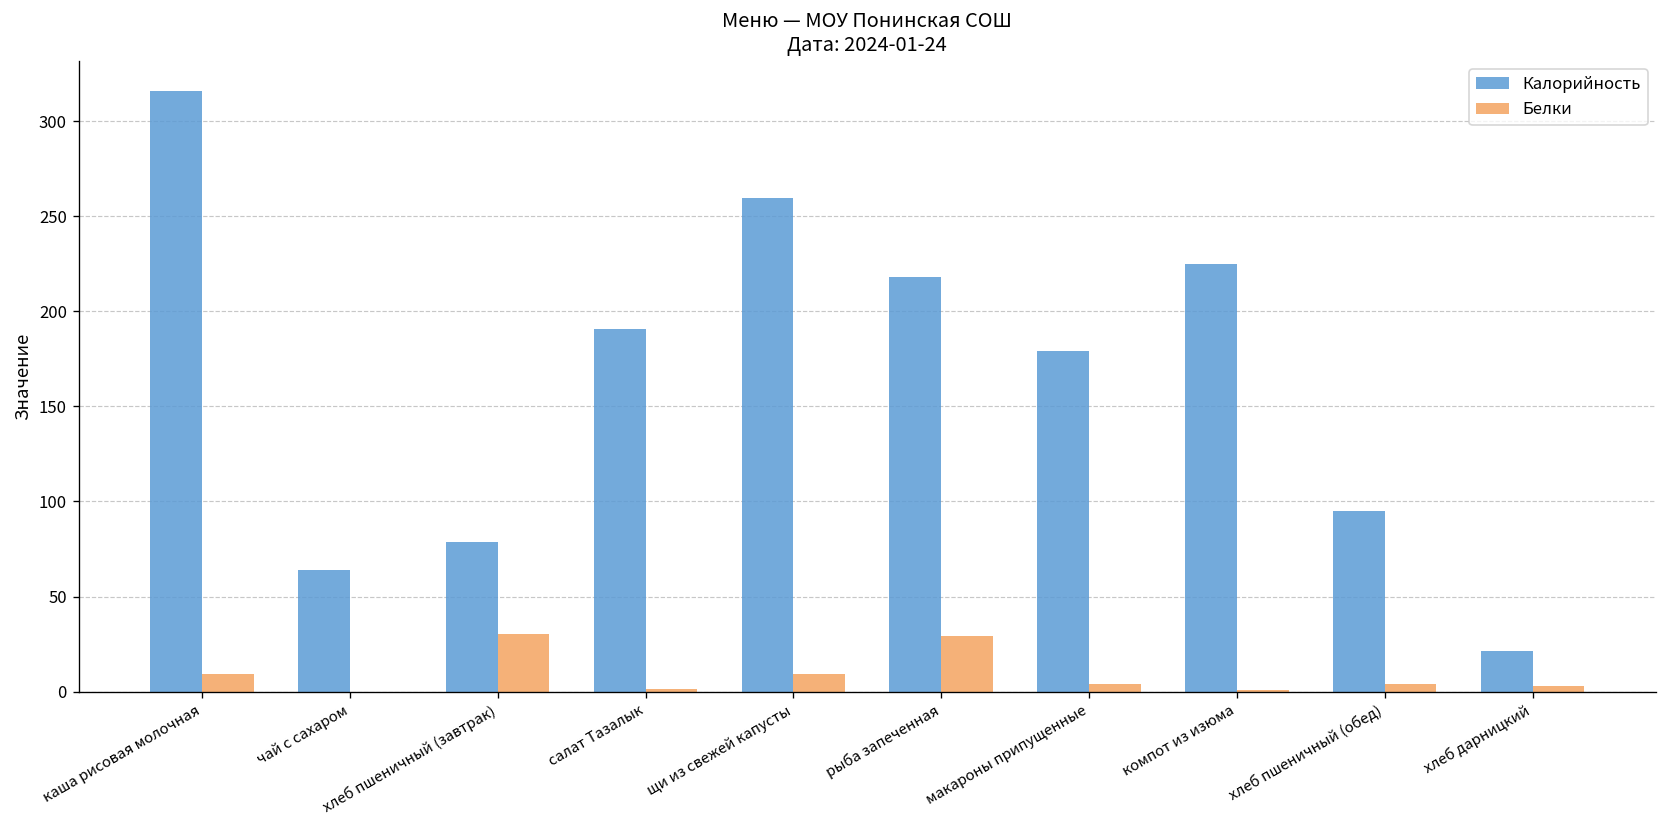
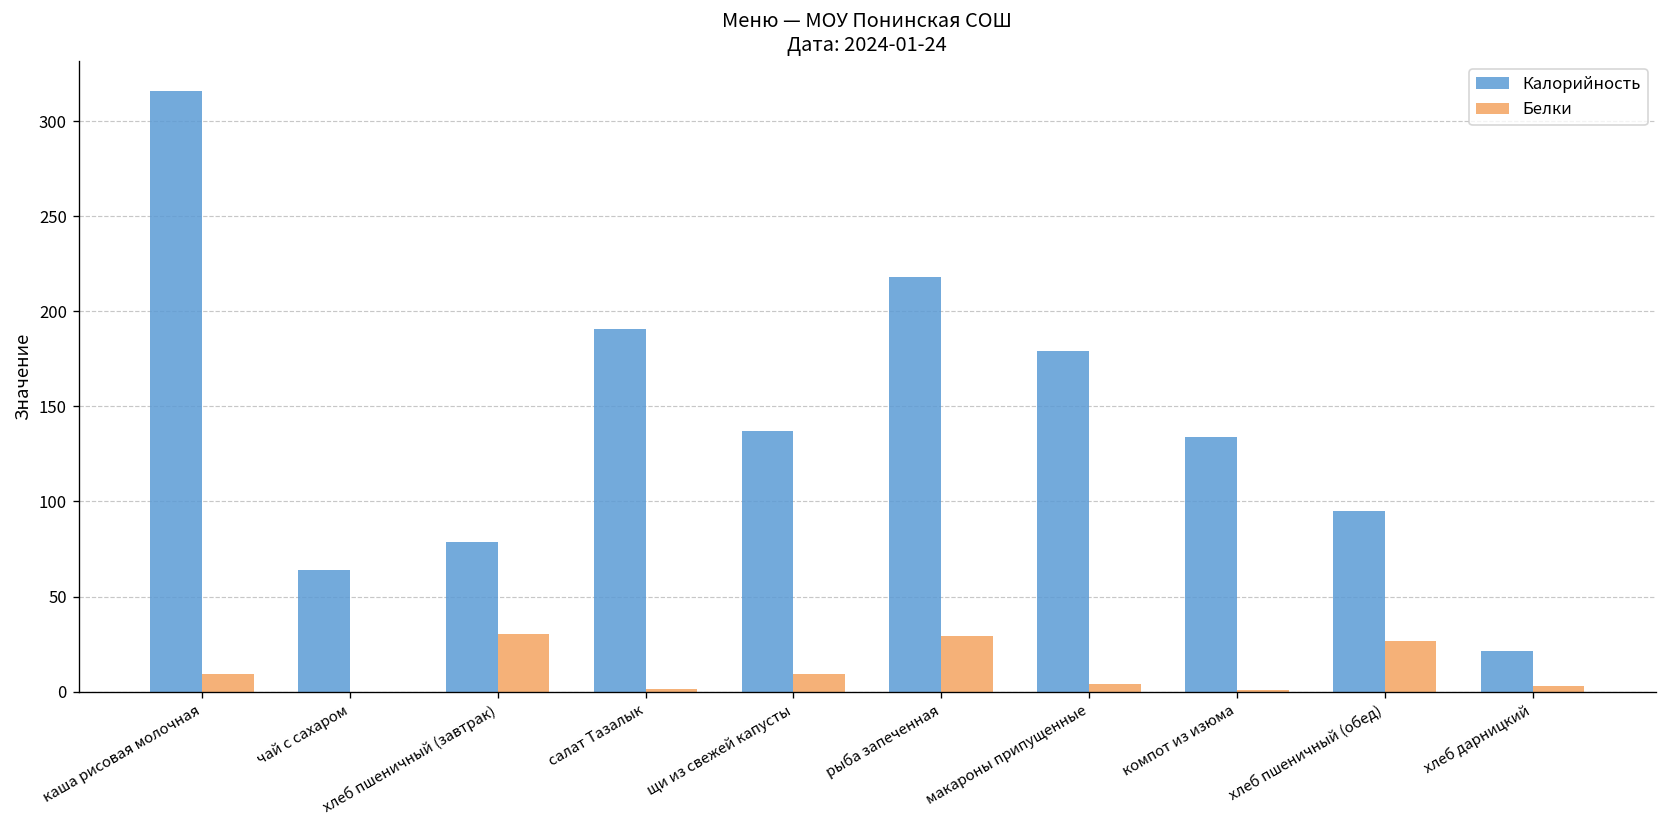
  {
    "Калорийность": {
      "каша рисовая молочная": 316,
      "чай с сахаром": 64,
      "хлеб пшеничный (завтрак)": 79,
      "салат Тазалык": 191,
-     "щи из свежей капусты": 259,
+     "щи из свежей капусты": 137,
      "рыба запеченная": 218,
      "макароны припущенные": 179,
-     "компот из изюма": 225,
+     "компот из изюма": 134,
      "хлеб пшеничный (обед)": 95,
      "хлеб дарницкий": 22
    },
    "Белки": {
      "каша рисовая молочная": 9,
      "чай с сахаром": 0,
      "хлеб пшеничный (завтрак)": 30,
      "щи из свежей капусты": 9,
      "рыба запеченная": 29,
      "макароны припущенные": 4,
-     "хлеб пшеничный (обед)": 4,
+     "хлеб пшеничный (обед)": 26,
      "хлеб дарницкий": 3
    }
  }
